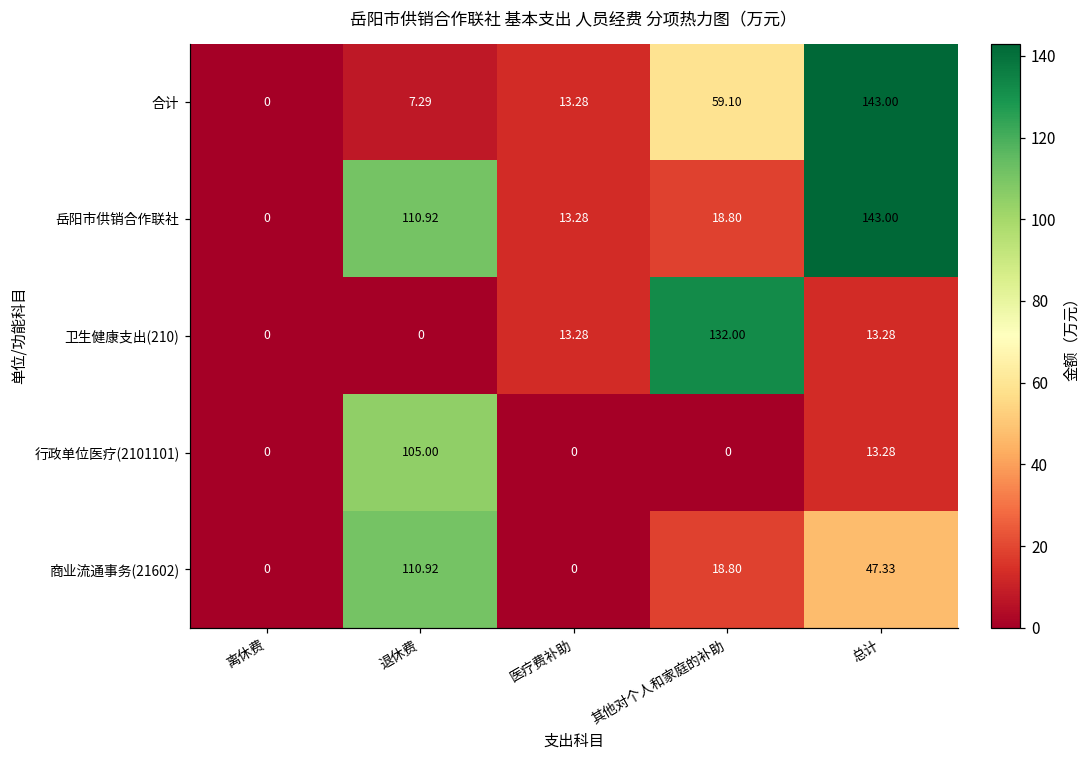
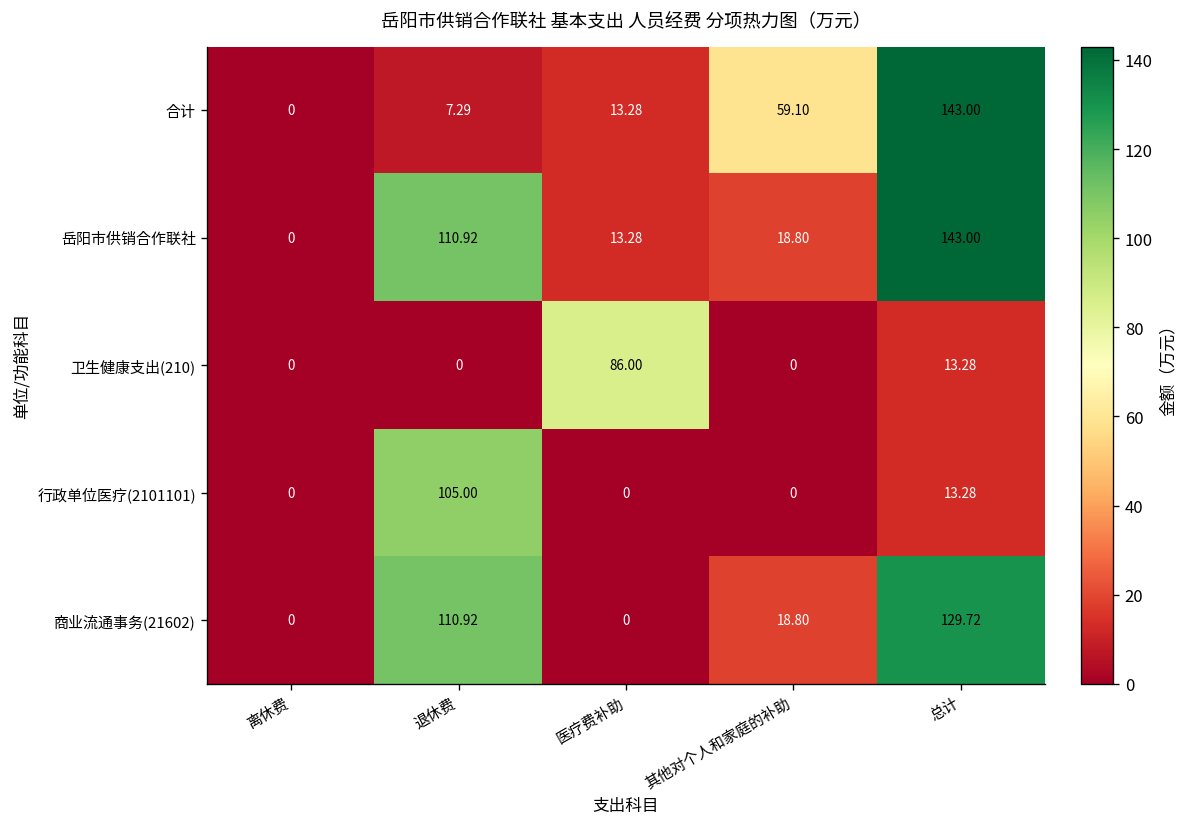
  {
    "合计": {
      "离休费": 0,
      "退休费": 7.29,
      "医疗费补助": 13.28,
      "其他对个人和家庭的补助": 59.10,
      "总计": 143.00
    },
    "岳阳市供销合作联社": {
      "离休费": 0,
      "退休费": 110.92,
      "医疗费补助": 13.28,
      "其他对个人和家庭的补助": 18.80,
      "总计": 143.00
    },
    "卫生健康支出(210)": {
      "离休费": 0,
      "退休费": 0,
-     "医疗费补助": 13.28,
-     "其他对个人和家庭的补助": 132.00,
+     "医疗费补助": 86.00,
+     "其他对个人和家庭的补助": 0,
      "总计": 13.28
    },
    "行政单位医疗(2101101)": {
      "离休费": 0,
      "退休费": 105.00,
      "医疗费补助": 0,
      "其他对个人和家庭的补助": 0,
      "总计": 13.28
    },
    "商业流通事务(21602)": {
      "离休费": 0,
      "退休费": 110.92,
      "医疗费补助": 0,
      "其他对个人和家庭的补助": 18.80,
-     "总计": 47.33
+     "总计": 129.72
    }
  }
